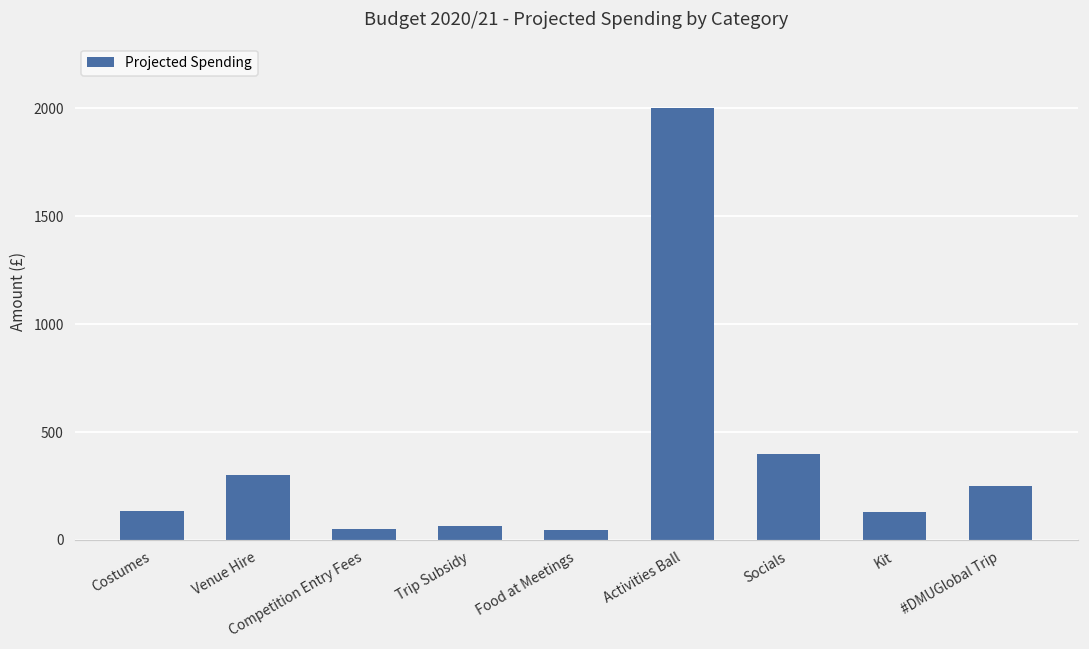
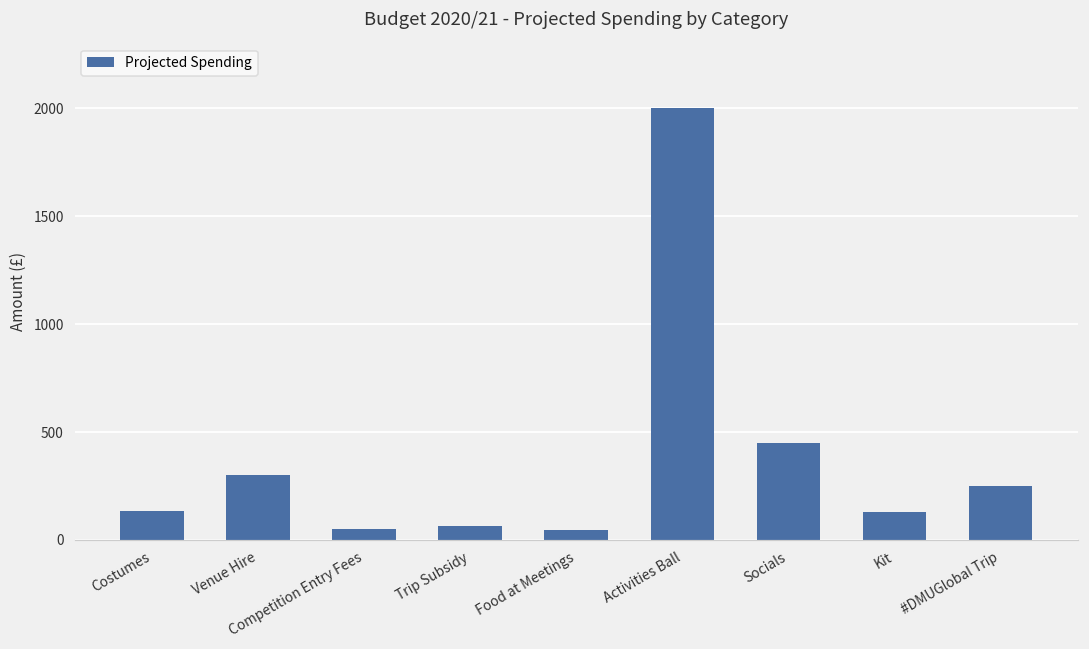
  {
    "Costumes": 140,
    "Venue Hire": 300,
    "Competition Entry Fees": 50,
    "Trip Subsidy": 60,
    "Food at Meetings": 50,
    "Activities Ball": 2000,
-   "Socials": 400,
+   "Socials": 450,
    "Kit": 130,
    "#DMUGlobal Trip": 250
  }
